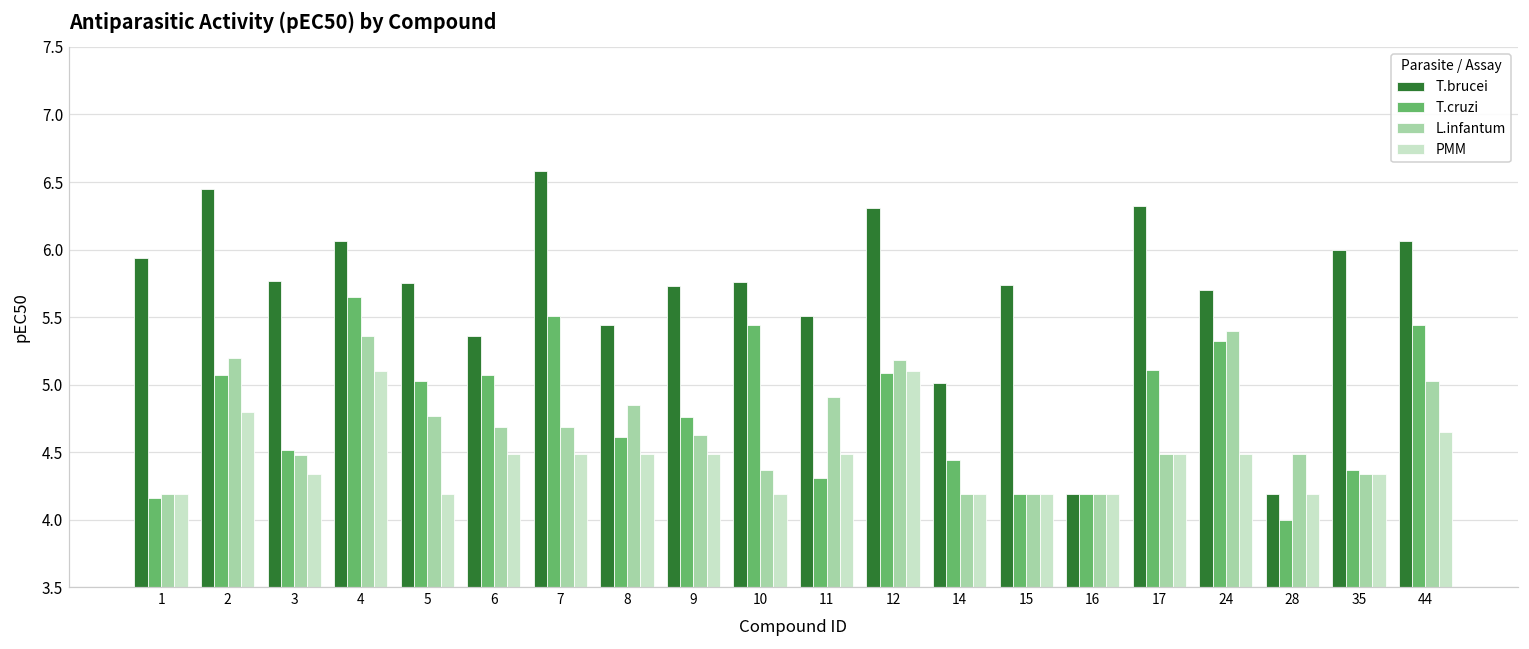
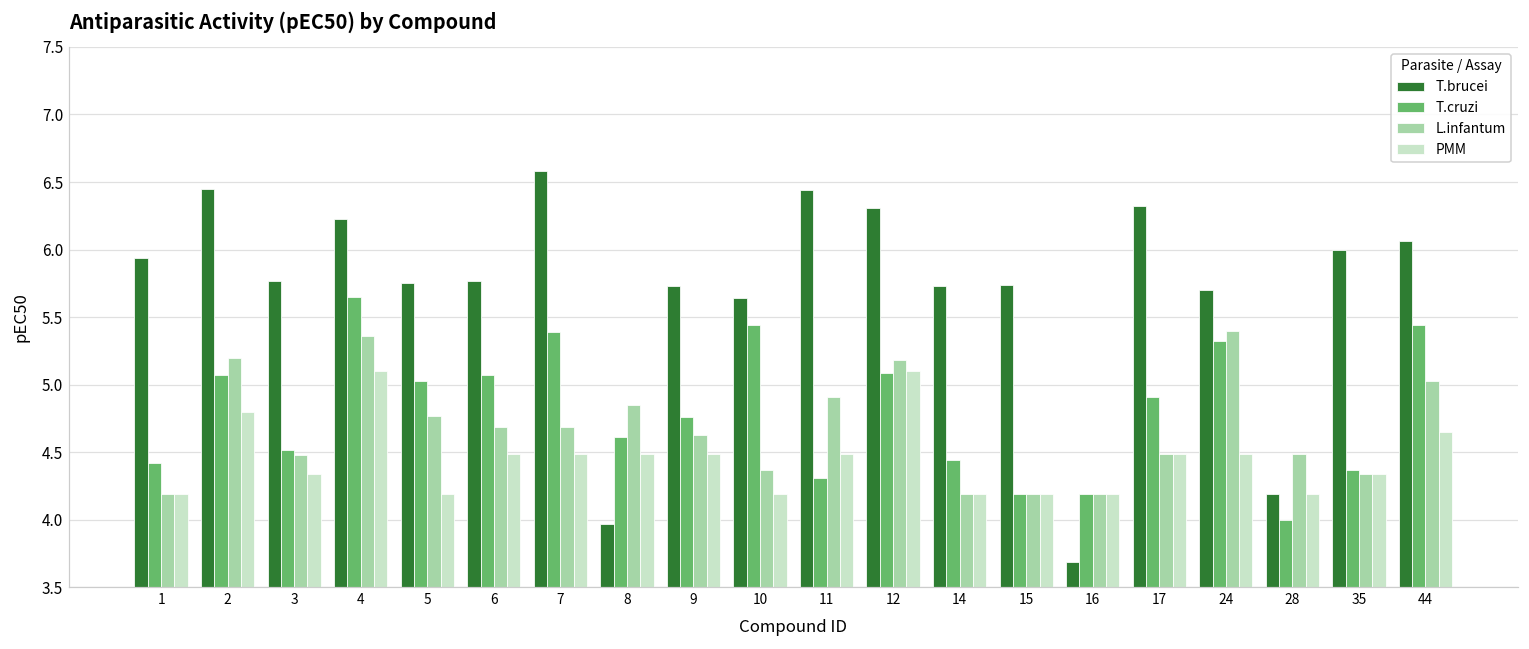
  {
    "T.brucei": {
      "1": 5.94,
      "2": 6.45,
      "3": 5.77,
-     "4": 6.06,
+     "4": 6.23,
      "5": 5.75,
-     "6": 5.36,
+     "6": 5.77,
      "7": 6.58,
-     "8": 5.44,
+     "8": 3.97,
      "9": 5.73,
-     "10": 5.76,
-     "11": 5.51,
+     "10": 5.64,
+     "11": 6.44,
      "12": 6.31,
-     "14": 5.01,
+     "14": 5.73,
      "15": 5.74,
-     "16": 4.19,
+     "16": 3.69,
      "17": 6.32,
      "24": 5.70,
      "28": 4.19,
      "35": 6.00,
      "44": 6.06
    },
    "T.cruzi": {
-     "1": 4.16,
+     "1": 4.42,
      "2": 5.07,
      "3": 4.52,
      "4": 5.65,
      "5": 5.03,
      "6": 5.07,
-     "7": 5.51,
+     "7": 5.39,
      "8": 4.61,
      "9": 4.76,
      "10": 5.44,
      "11": 4.31,
      "12": 5.09,
      "14": 4.44,
      "15": 4.19,
      "16": 4.19,
-     "17": 5.11,
+     "17": 4.91,
      "24": 5.32,
      "28": 4.00,
      "35": 4.37,
      "44": 5.44
    }
  }
